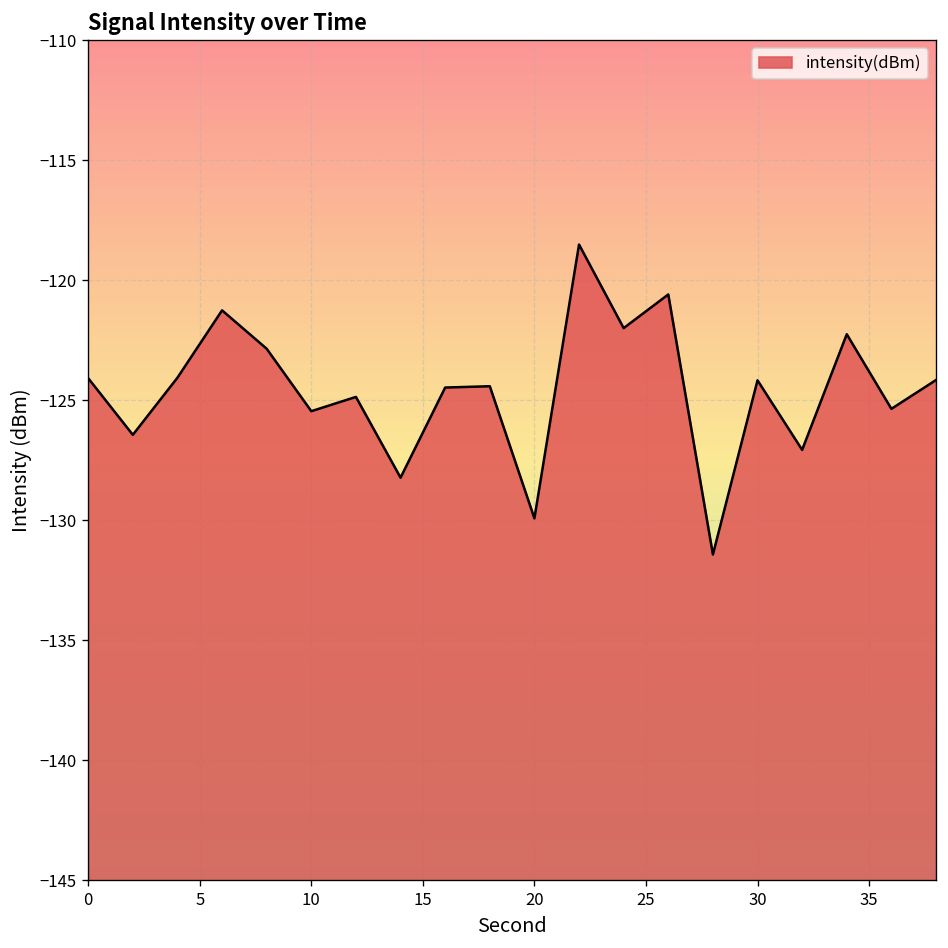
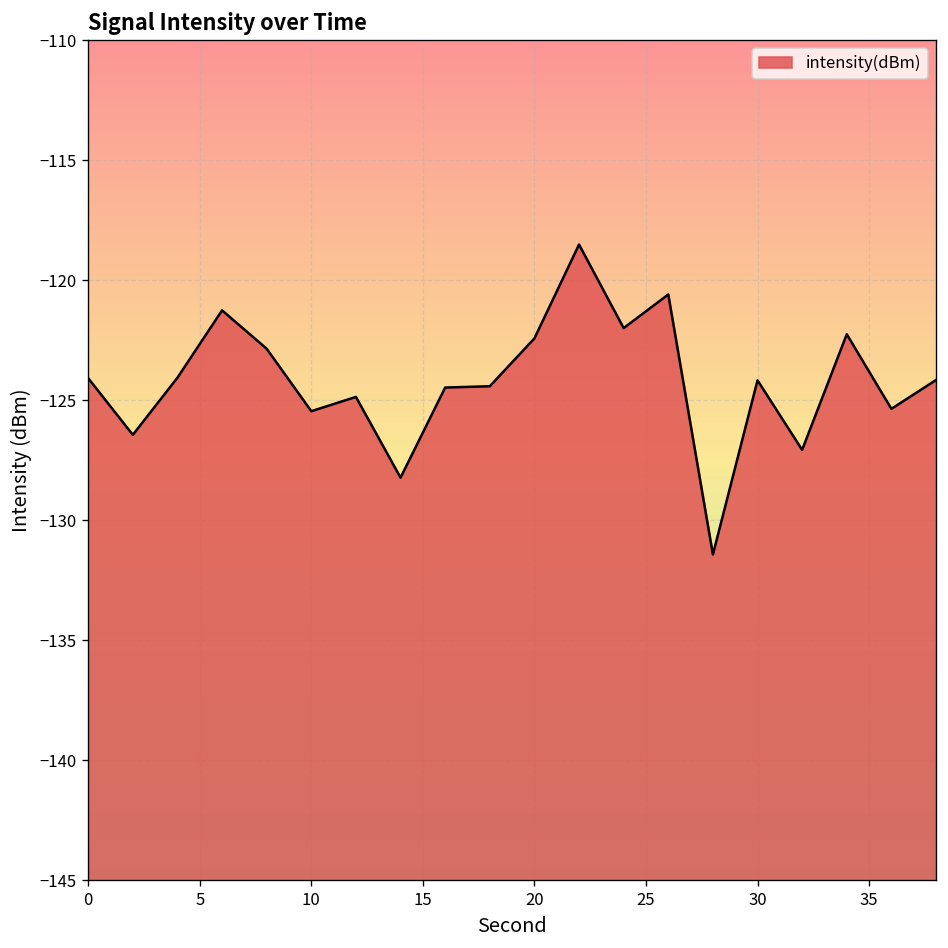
  {
    "0": -124.1,
    "10": -125.5,
-   "20": -129.9,
+   "20": -122.4,
    "30": -124.2
  }
